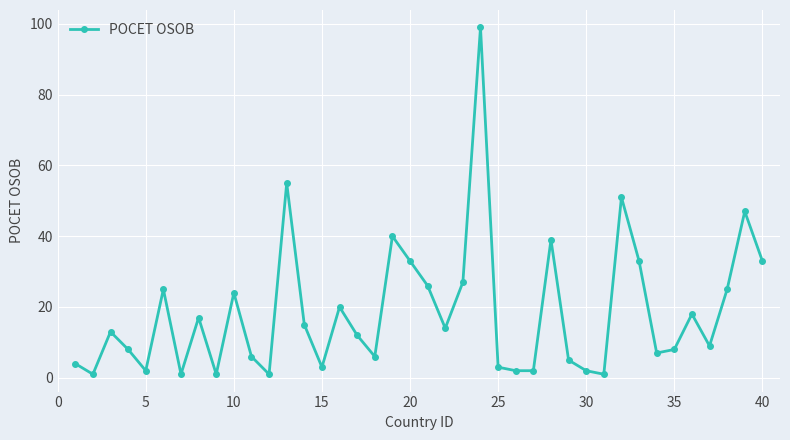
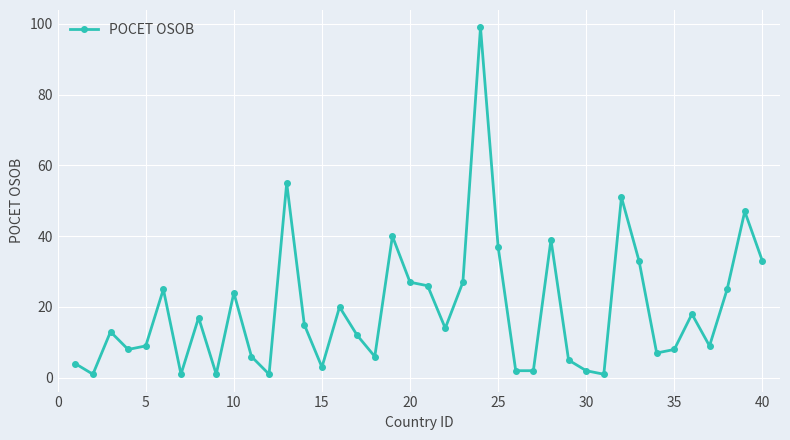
  {
-   "5": 2,
+   "5": 9,
    "10": 24,
    "15": 3,
-   "20": 33,
-   "25": 3,
+   "20": 27,
+   "25": 37,
    "30": 2,
    "35": 8,
    "40": 33
  }
